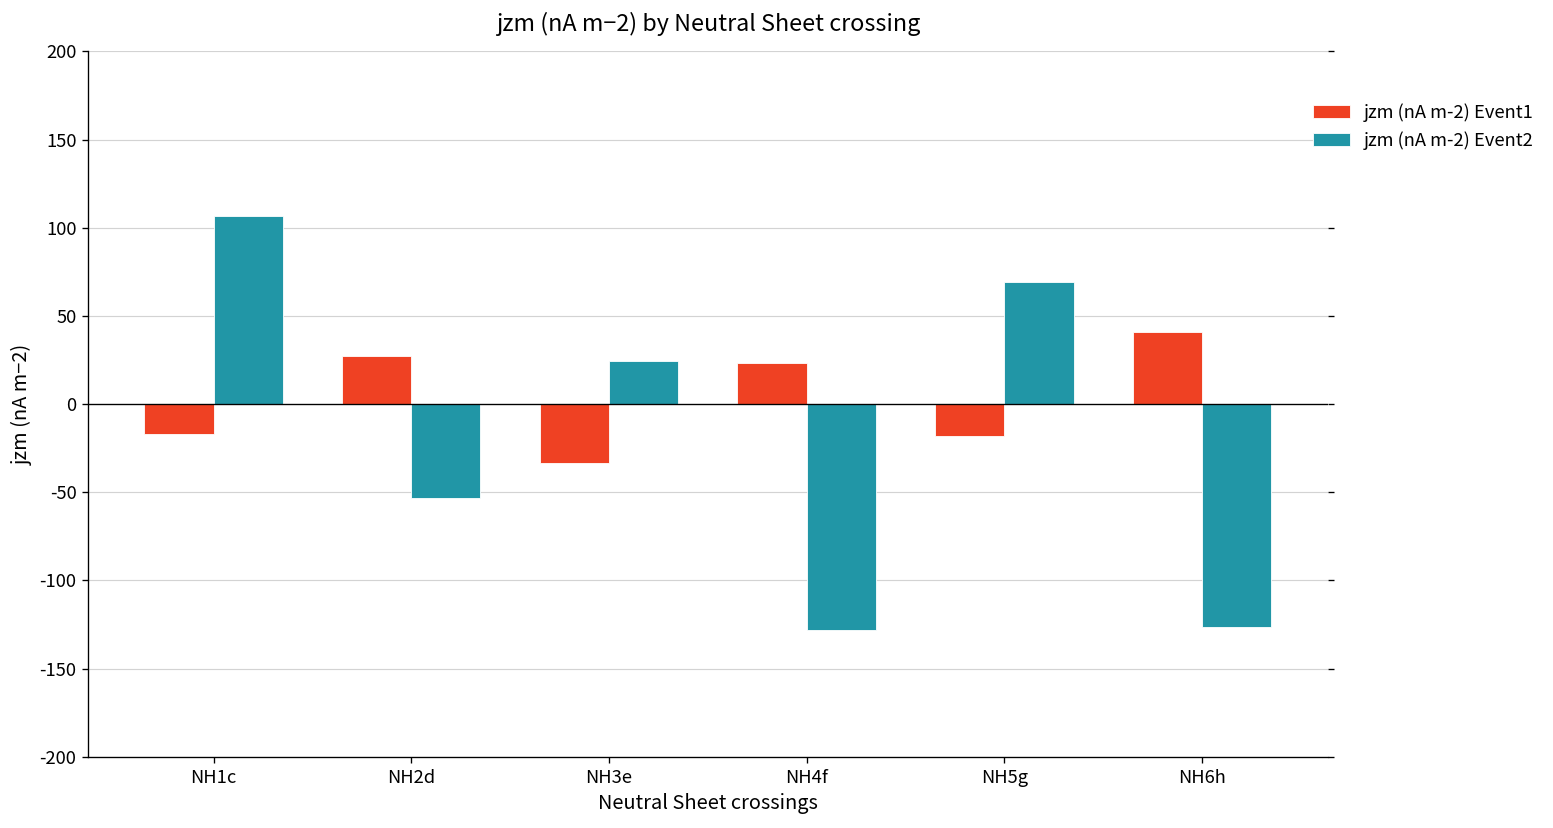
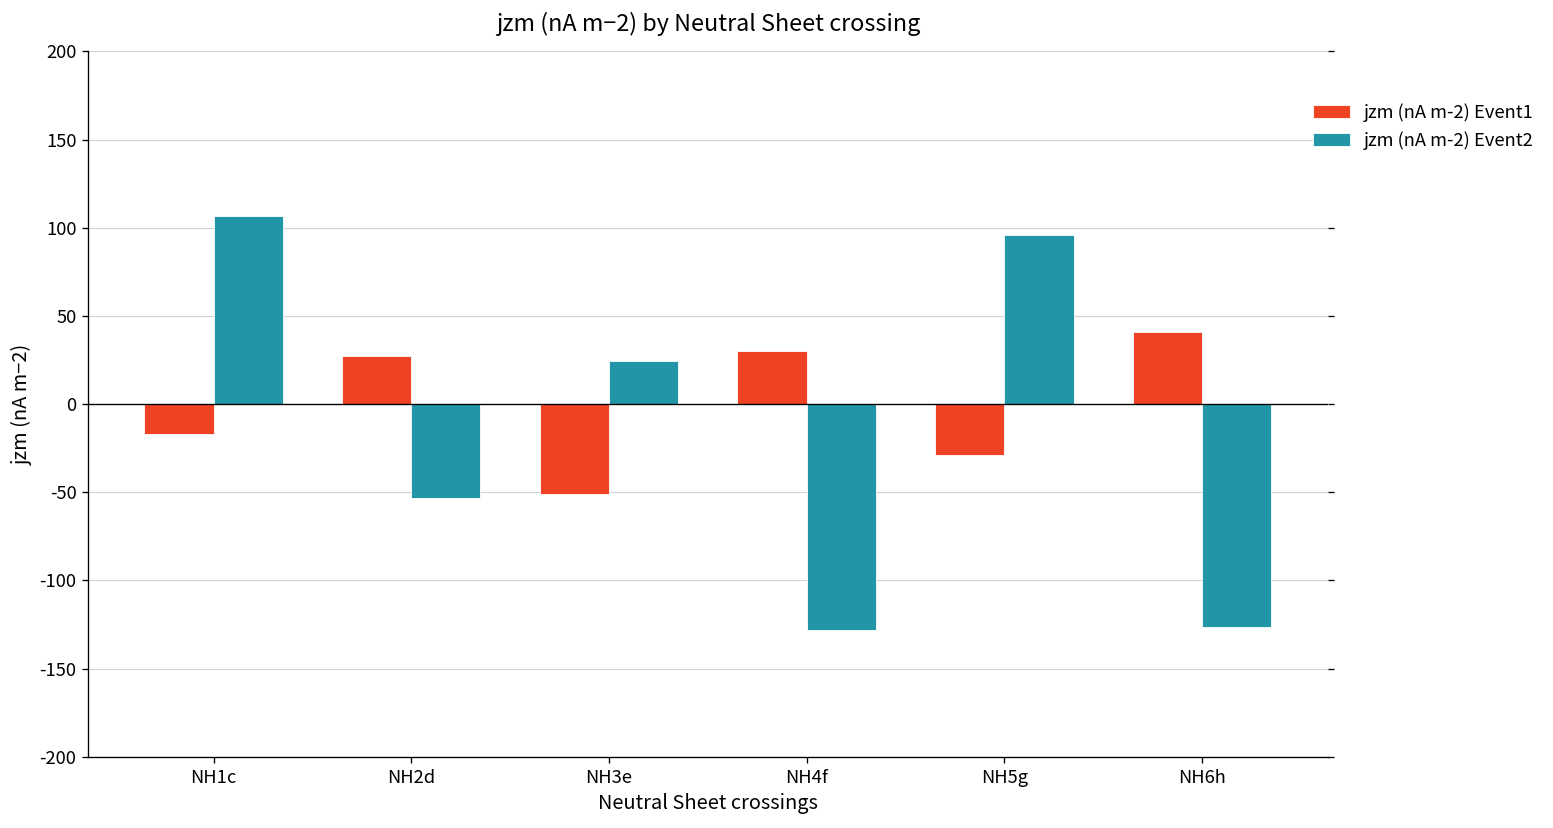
  {
    "jzm (nA m-2) Event1": {
      "NH1c": -17,
      "NH2d": 27,
-     "NH3e": -33,
-     "NH4f": 23,
-     "NH5g": -18,
+     "NH3e": -51,
+     "NH4f": 30,
+     "NH5g": -29,
      "NH6h": 41
    },
    "jzm (nA m-2) Event2": {
      "NH1c": 107,
      "NH2d": -53,
      "NH3e": 24,
      "NH4f": -128,
-     "NH5g": 69,
+     "NH5g": 96,
      "NH6h": -126
    }
  }
